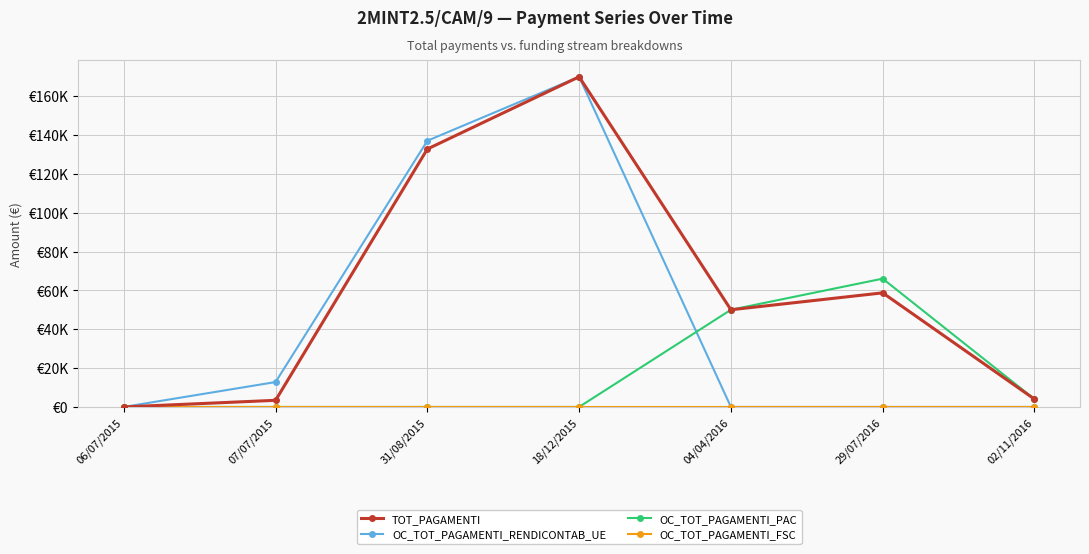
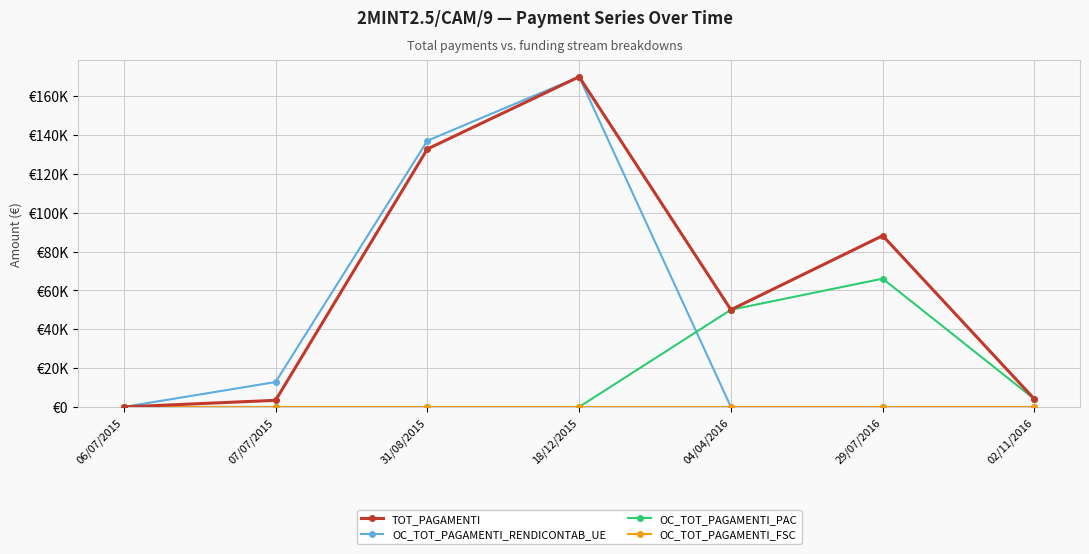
  {
    "TOT_PAGAMENTI": {
      "07/07/2015": "€3000",
      "31/08/2015": "€133000",
-     "29/07/2016": "€59000"
+     "29/07/2016": "€88000"
    },
    "OC_TOT_PAGAMENTI_RENDICONTAB_UE": {
      "07/07/2015": "€13000",
      "31/08/2015": "€137000"
    },
    "OC_TOT_PAGAMENTI_PAC": {
      "29/07/2016": "€66000"
    }
  }
